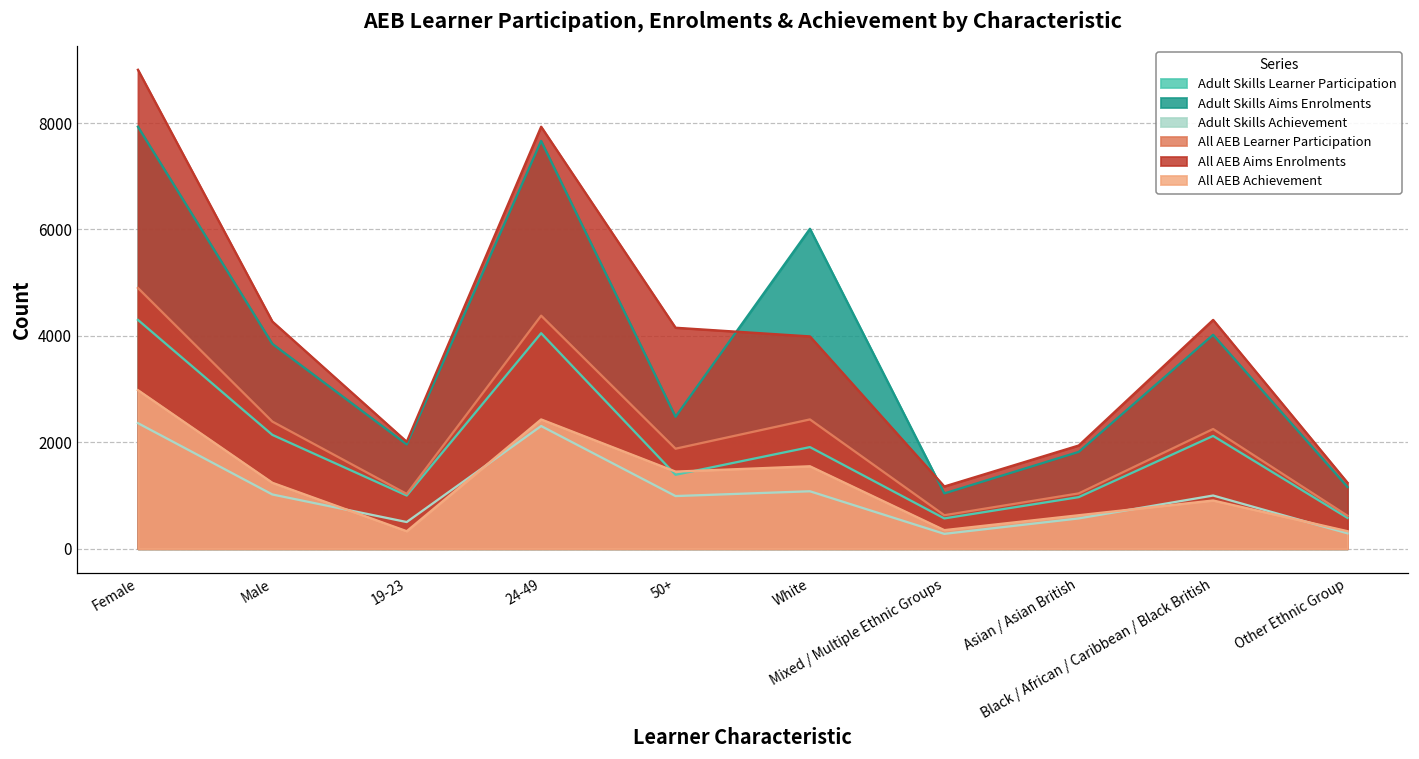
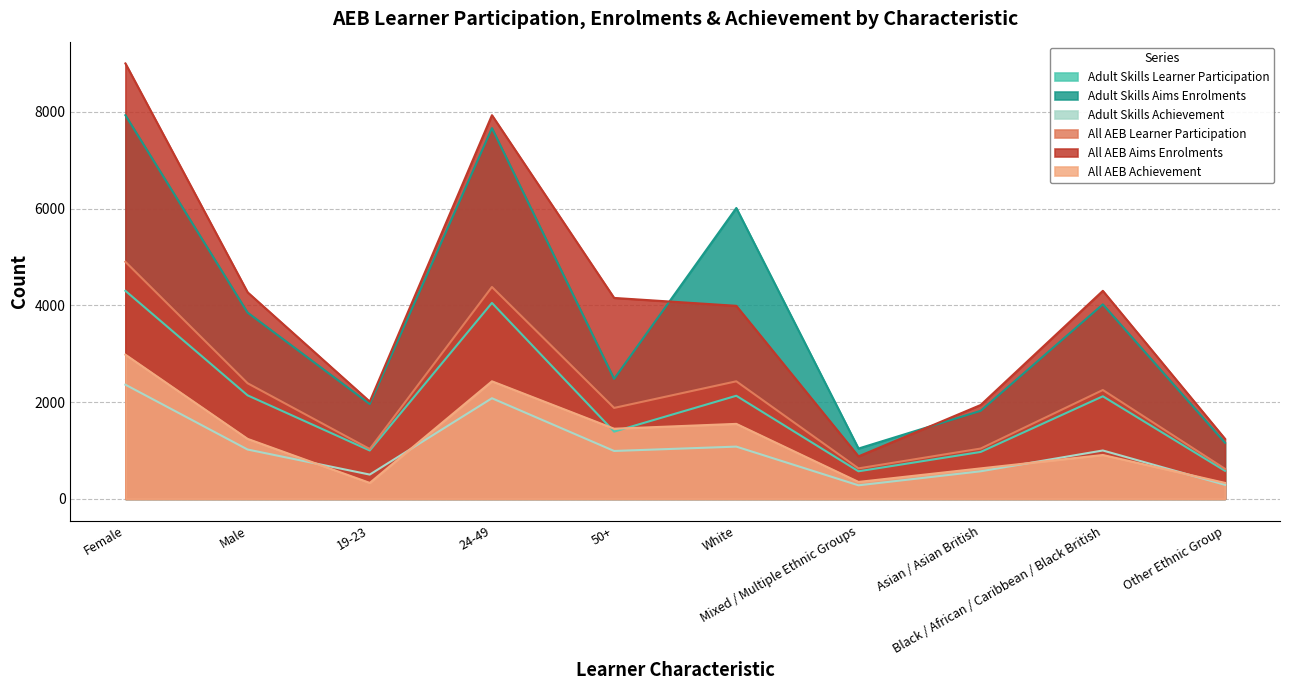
  {
    "Adult Skills Learner Participation": {
      "Female": 4300,
      "Male": 2100,
      "24-49": 4100,
      "50+": 1400,
-     "White": 1900,
+     "White": 2100,
      "Mixed / Multiple Ethnic Groups": 600,
      "Asian / Asian British": 1000,
      "Black / African / Caribbean / Black British": 2100
    },
    "Adult Skills Aims Enrolments": {
      "Female": 7900,
      "Male": 3900,
      "24-49": 7700,
      "50+": 2500,
      "White": 6000,
      "Mixed / Multiple Ethnic Groups": 1000,
      "Asian / Asian British": 1800,
      "Black / African / Caribbean / Black British": 4000,
      "Other Ethnic Group": 1200
    },
    "Adult Skills Achievement": {
      "Female": 2400,
      "Male": 1000,
      "19-23": 500,
-     "24-49": 2300,
+     "24-49": 2100,
      "50+": 1000,
      "White": 1100,
      "Mixed / Multiple Ethnic Groups": 300,
      "Asian / Asian British": 600,
      "Black / African / Caribbean / Black British": 1000
    },
    "All AEB Learner Participation": {
      "Female": 4900,
      "Male": 2400,
      "24-49": 4400,
      "50+": 1900,
      "White": 2400,
      "Mixed / Multiple Ethnic Groups": 600,
      "Asian / Asian British": 1000,
      "Black / African / Caribbean / Black British": 2300
    },
    "All AEB Aims Enrolments": {
      "Female": 9000,
      "Male": 4300,
      "24-49": 7900,
      "50+": 4200,
      "White": 4000,
-     "Mixed / Multiple Ethnic Groups": 1200,
+     "Mixed / Multiple Ethnic Groups": 900,
      "Asian / Asian British": 1900,
      "Black / African / Caribbean / Black British": 4300,
      "Other Ethnic Group": 1200
    },
    "All AEB Achievement": {
      "Female": 3000,
      "Male": 1200,
      "19-23": 300,
      "24-49": 2400,
      "50+": 1500,
      "White": 1600,
      "Mixed / Multiple Ethnic Groups": 400,
      "Asian / Asian British": 600,
      "Black / African / Caribbean / Black British": 900
    }
  }
